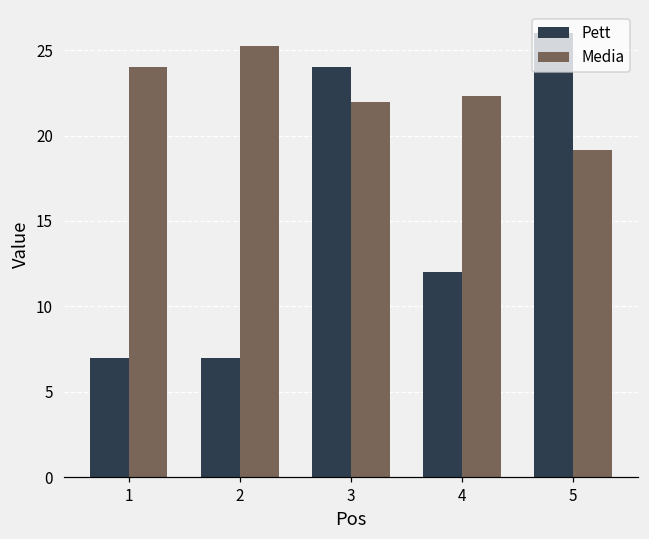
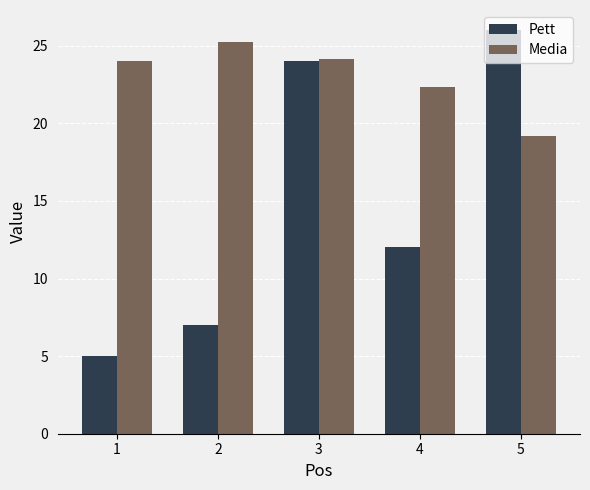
  {
    "Pett": {
-     "1": 7,
+     "1": 5,
      "2": 7,
      "3": 24,
      "4": 12
    },
    "Media": {
      "1": 24.0,
      "2": 25.2,
-     "3": 22.0,
+     "3": 24.2,
      "4": 22.3,
      "5": 19.2
    }
  }
